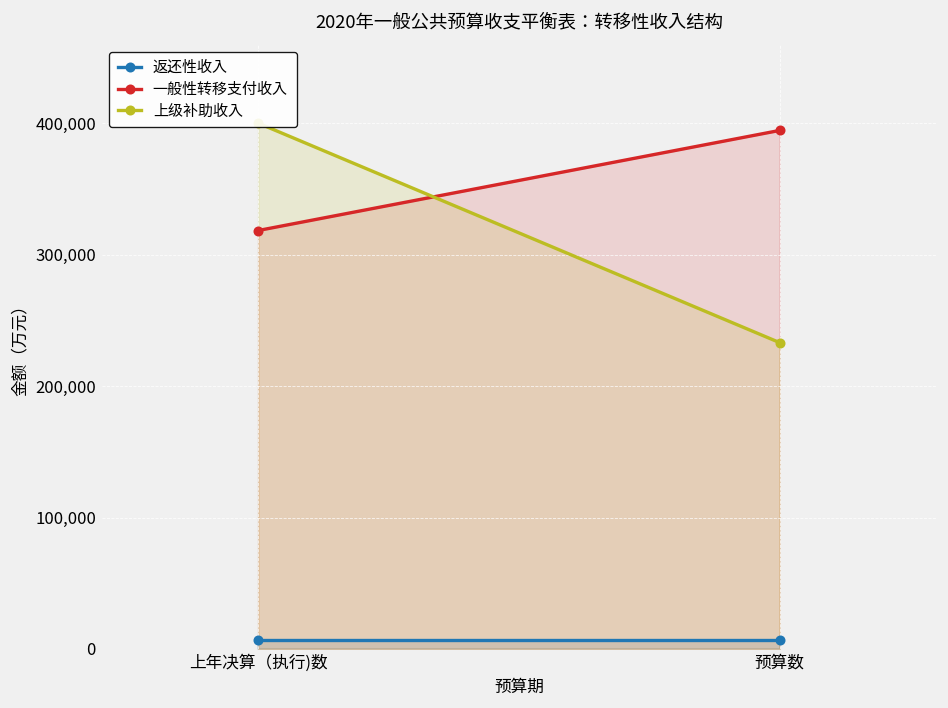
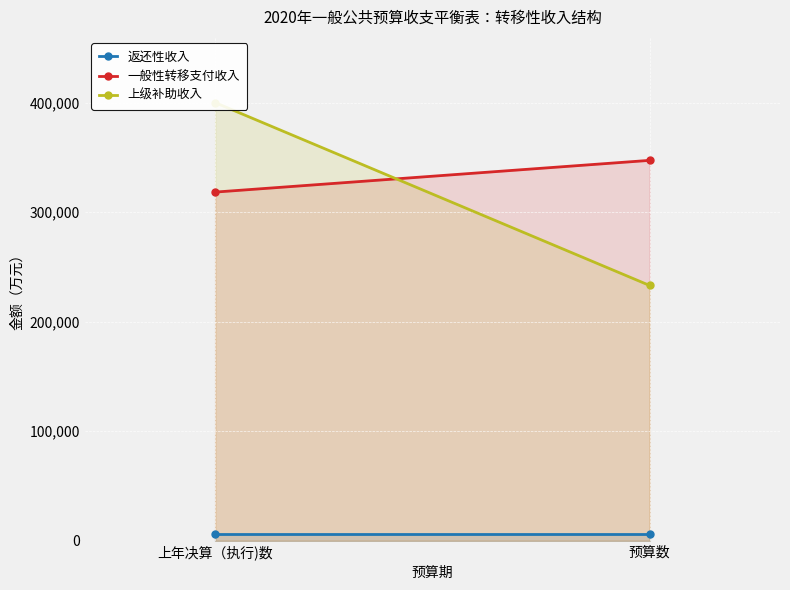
  {
    "返还性收入": {
      "上年决算（执行)数": "6,000",
      "预算数": "6,000"
    },
    "一般性转移支付收入": {
      "上年决算（执行)数": "318,000",
-     "预算数": "395,000"
+     "预算数": "347,000"
    },
    "上级补助收入": {
      "预算数": "233,000"
    }
  }
